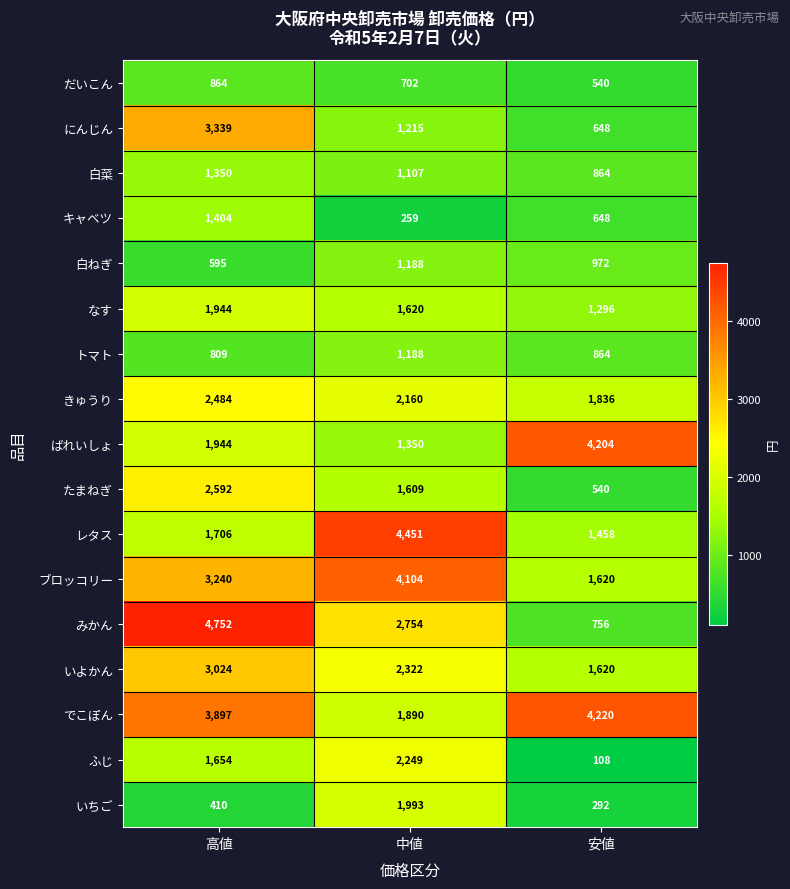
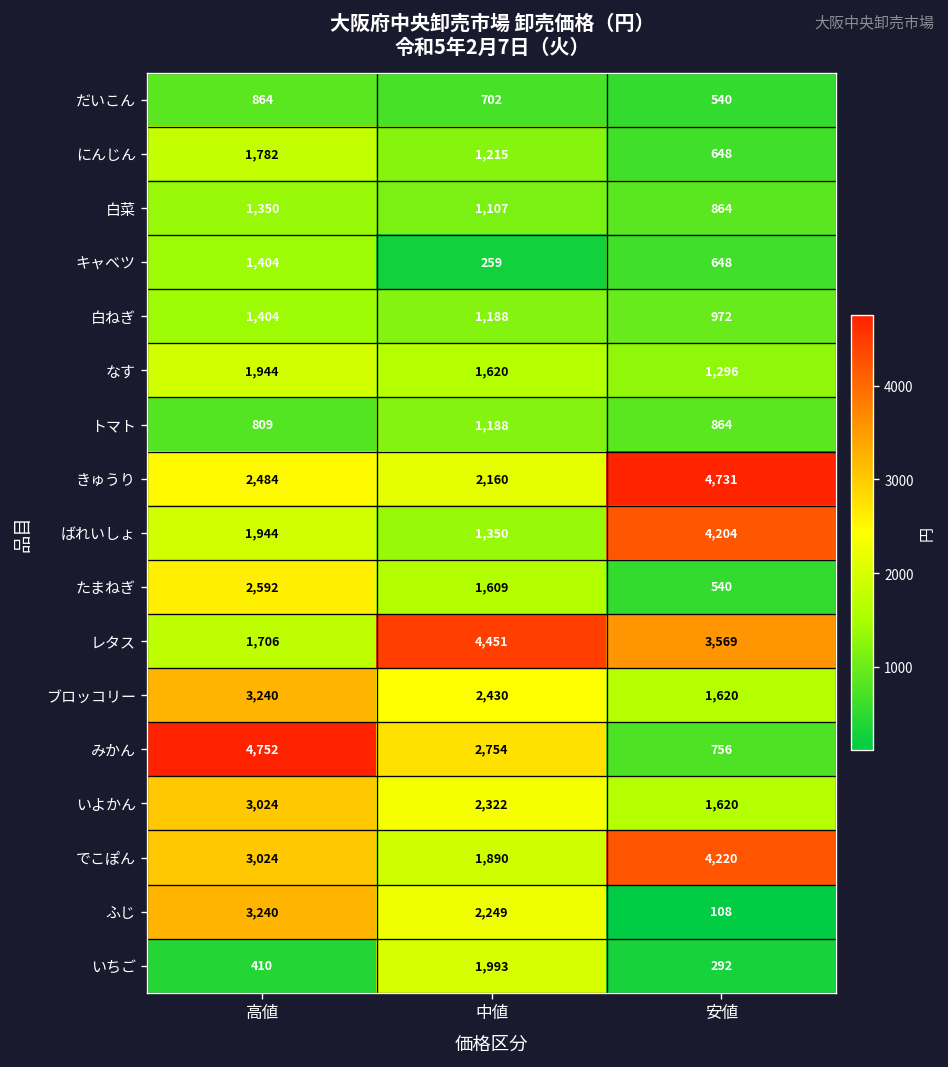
  {
    "だいこん": {
      "高値": "864",
      "中値": "702",
      "安値": "540"
    },
    "にんじん": {
-     "高値": "3,339",
+     "高値": "1,782",
      "中値": "1,215",
      "安値": "648"
    },
    "白菜": {
      "高値": "1,350",
      "中値": "1,107",
      "安値": "864"
    },
    "キャベツ": {
      "高値": "1,404",
      "中値": "259",
      "安値": "648"
    },
    "白ねぎ": {
-     "高値": "595",
+     "高値": "1,404",
      "中値": "1,188",
      "安値": "972"
    },
    "なす": {
      "高値": "1,944",
      "中値": "1,620",
      "安値": "1,296"
    },
    "トマト": {
      "高値": "809",
      "中値": "1,188",
      "安値": "864"
    },
    "きゅうり": {
      "高値": "2,484",
      "中値": "2,160",
-     "安値": "1,836"
+     "安値": "4,731"
    },
    "ばれいしょ": {
      "高値": "1,944",
      "中値": "1,350",
      "安値": "4,204"
    },
    "たまねぎ": {
      "高値": "2,592",
      "中値": "1,609",
      "安値": "540"
    },
    "レタス": {
      "高値": "1,706",
      "中値": "4,451",
-     "安値": "1,458"
+     "安値": "3,569"
    },
    "ブロッコリー": {
      "高値": "3,240",
-     "中値": "4,104",
+     "中値": "2,430",
      "安値": "1,620"
    },
    "みかん": {
      "高値": "4,752",
      "中値": "2,754",
      "安値": "756"
    },
    "いよかん": {
      "高値": "3,024",
      "中値": "2,322",
      "安値": "1,620"
    },
    "でこぽん": {
-     "高値": "3,897",
+     "高値": "3,024",
      "中値": "1,890",
      "安値": "4,220"
    },
    "ふじ": {
-     "高値": "1,654",
+     "高値": "3,240",
      "中値": "2,249",
      "安値": "108"
    },
    "いちご": {
      "高値": "410",
      "中値": "1,993",
      "安値": "292"
    }
  }
